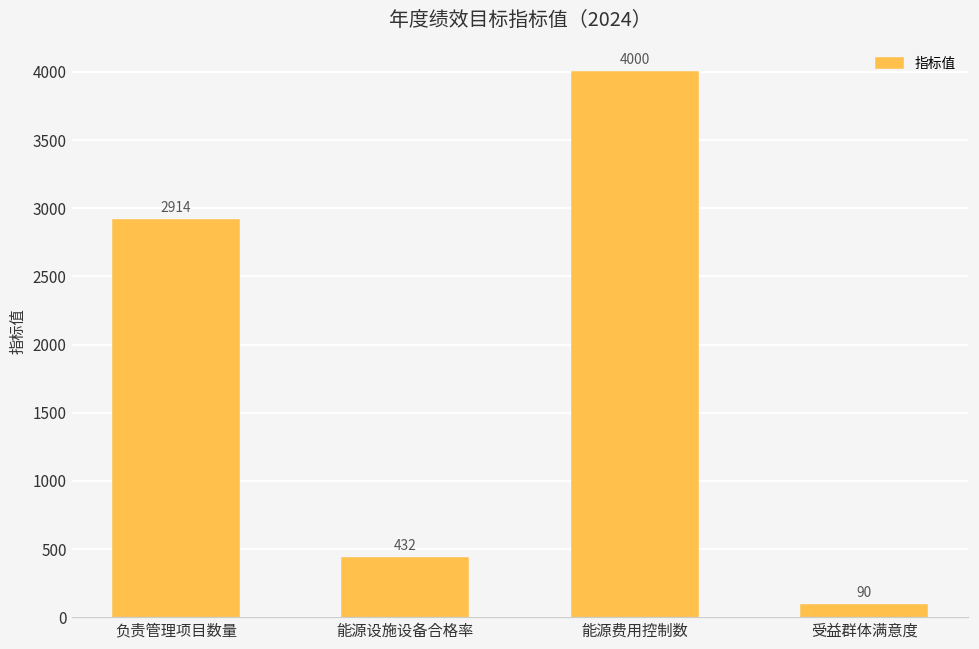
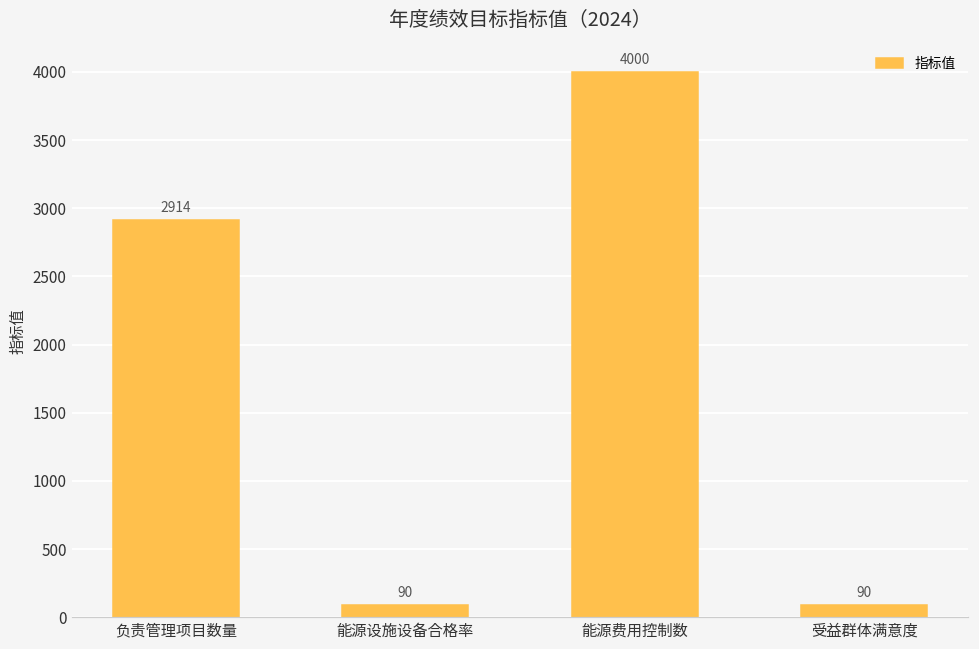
  {
    "负责管理项目数量": 2914,
-   "能源设施设备合格率": 432,
+   "能源设施设备合格率": 90,
    "能源费用控制数": 4000,
    "受益群体满意度": 90
  }
